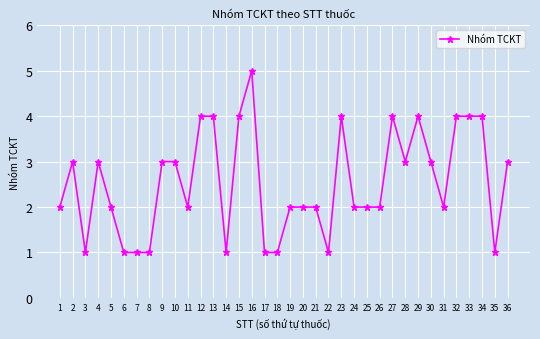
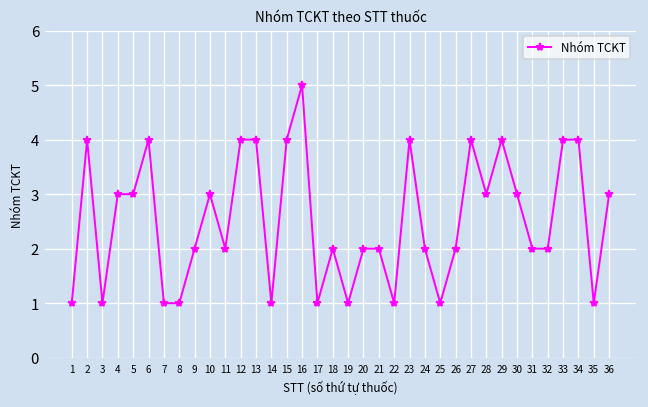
  {
-   "1": 2,
-   "2": 3,
+   "1": 1,
+   "2": 4,
    "3": 1,
    "4": 3,
-   "5": 2,
-   "6": 1,
+   "5": 3,
+   "6": 4,
    "7": 1,
    "8": 1,
-   "9": 3,
+   "9": 2,
    "10": 3,
    "11": 2,
    "12": 4,
    "13": 4,
    "14": 1,
    "15": 4,
    "16": 5,
    "17": 1,
-   "18": 1,
-   "19": 2,
+   "18": 2,
+   "19": 1,
    "20": 2,
    "21": 2,
    "22": 1,
    "23": 4,
    "24": 2,
-   "25": 2,
+   "25": 1,
    "26": 2,
    "27": 4,
    "28": 3,
    "29": 4,
    "30": 3,
    "31": 2,
-   "32": 4,
+   "32": 2,
    "33": 4,
    "34": 4,
    "35": 1,
    "36": 3
  }
